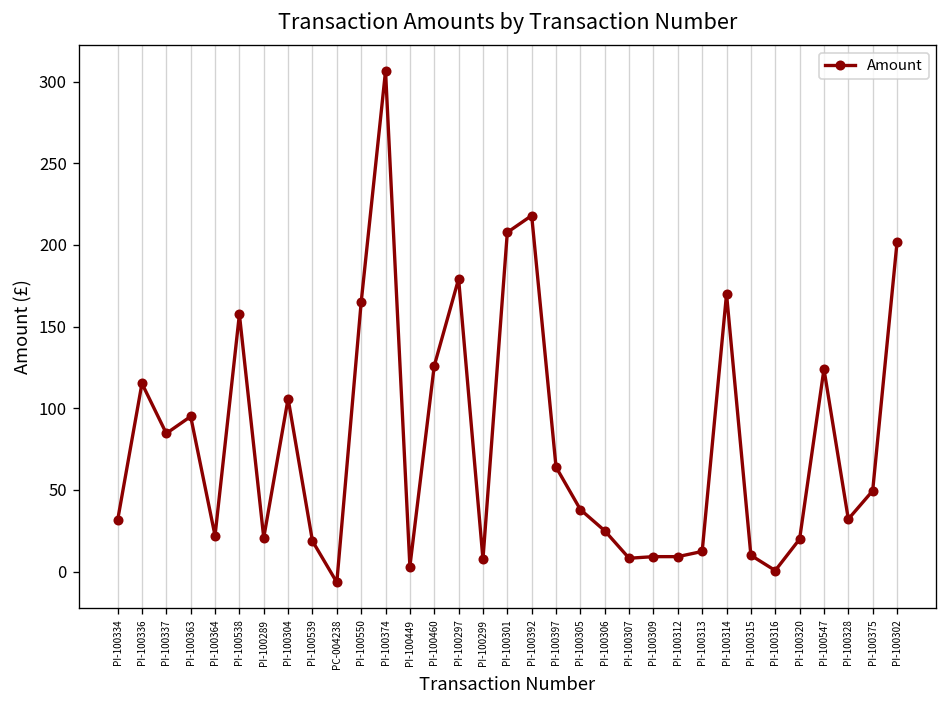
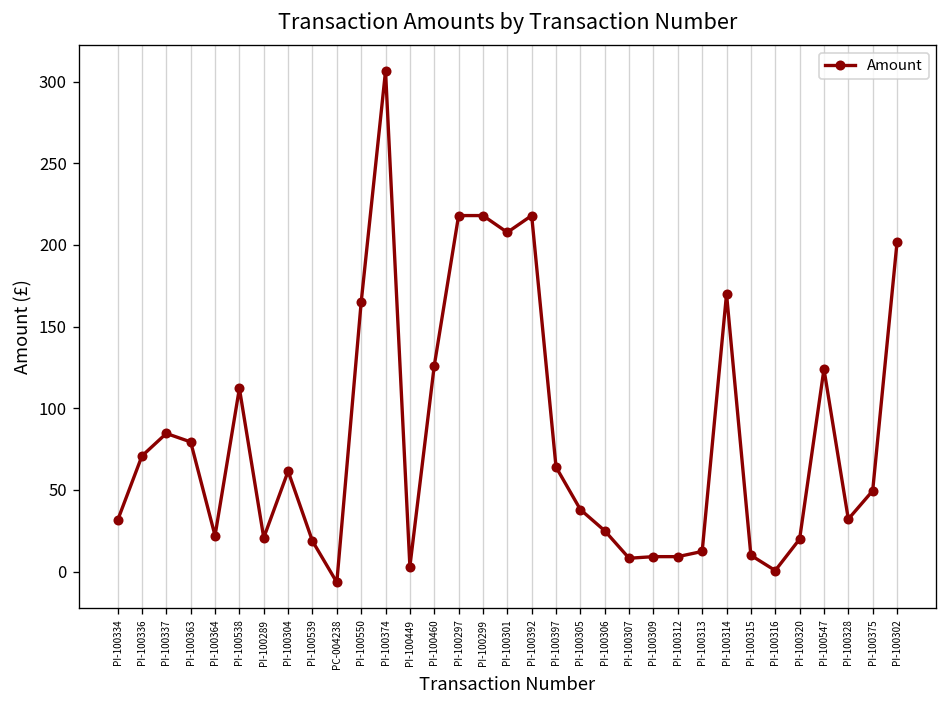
  {
    "PI-100334": 31,
-   "PI-100336": 115,
+   "PI-100336": 71,
    "PI-100337": 85,
-   "PI-100363": 95,
+   "PI-100363": 79,
    "PI-100364": 22,
-   "PI-100538": 158,
+   "PI-100538": 112,
    "PI-100289": 21,
-   "PI-100304": 106,
+   "PI-100304": 61,
    "PI-100539": 19,
    "PC-004238": -7,
    "PI-100550": 165,
    "PI-100374": 307,
    "PI-100449": 3,
    "PI-100460": 126,
-   "PI-100297": 179,
-   "PI-100299": 8,
+   "PI-100297": 218,
+   "PI-100299": 218,
    "PI-100301": 208,
    "PI-100392": 218,
    "PI-100397": 64,
    "PI-100305": 38,
    "PI-100306": 25,
    "PI-100307": 8,
    "PI-100309": 9,
    "PI-100312": 9,
    "PI-100313": 12,
    "PI-100314": 170,
    "PI-100315": 10,
    "PI-100316": 1,
    "PI-100320": 20,
    "PI-100547": 124,
    "PI-100328": 32,
    "PI-100375": 49,
    "PI-100302": 202
  }
